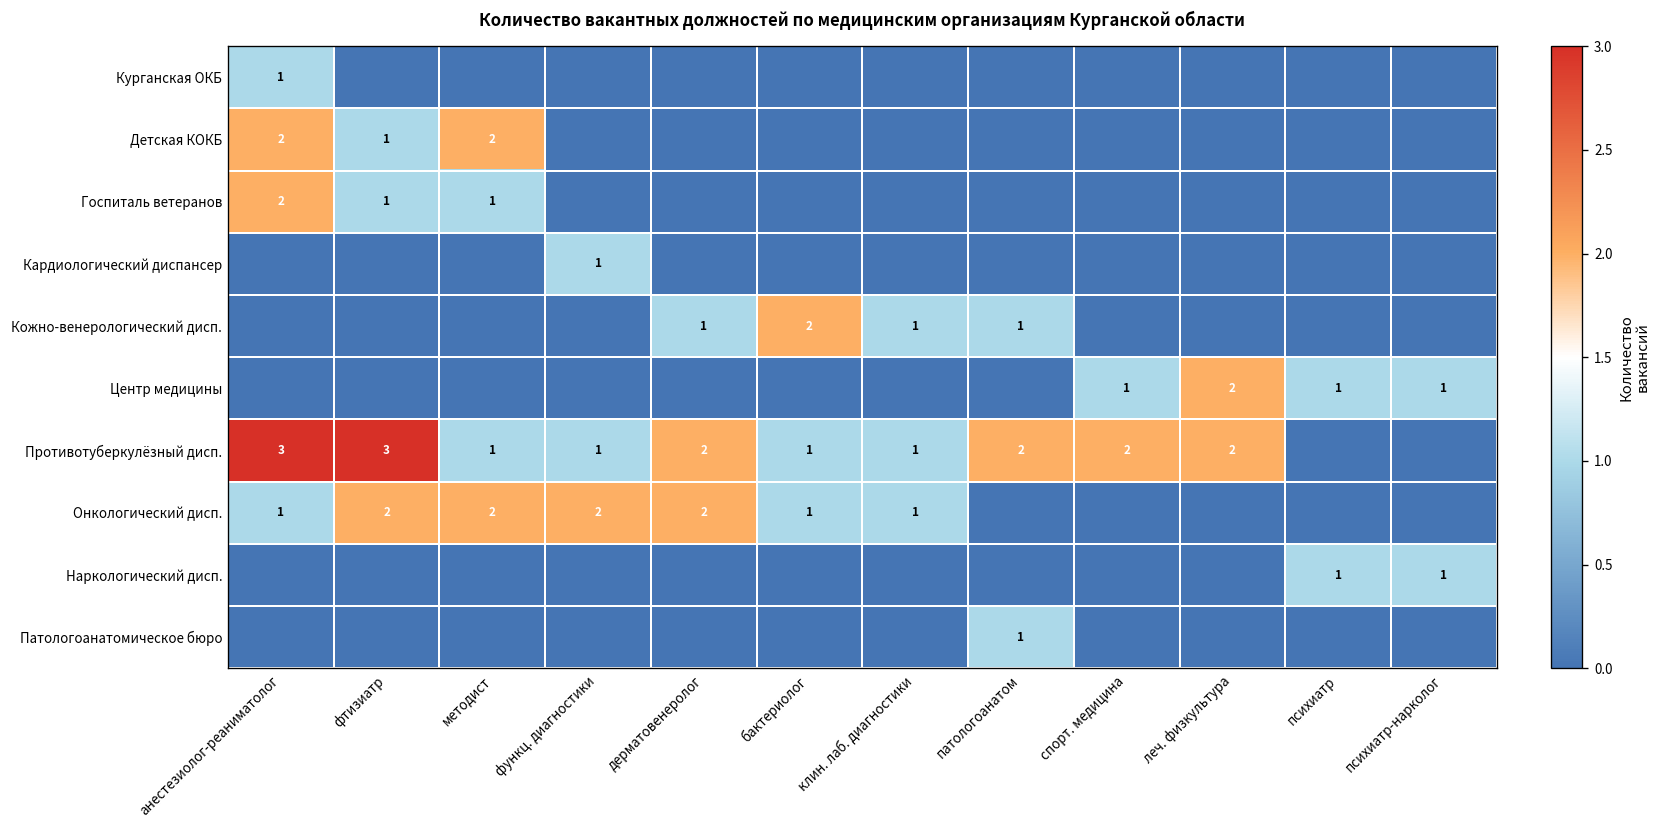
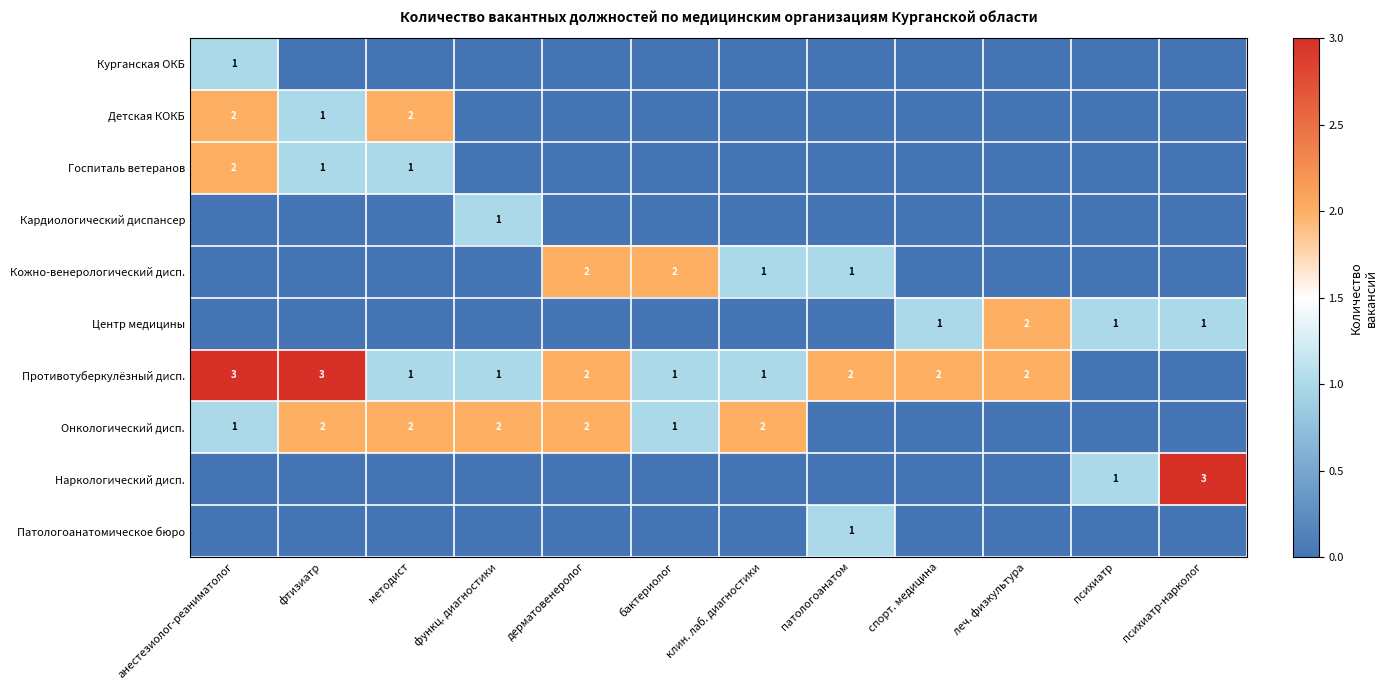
  {
    "Курганская ОКБ": {
      "анестезиолог-реаниматолог": 1
    },
    "Детская КОКБ": {
      "анестезиолог-реаниматолог": 2,
      "фтизиатр": 1,
      "методист": 2
    },
    "Госпиталь ветеранов": {
      "анестезиолог-реаниматолог": 2,
      "фтизиатр": 1,
      "методист": 1
    },
    "Кардиологический диспансер": {
      "функц. диагностики": 1
    },
    "Кожно-венерологический дисп.": {
-     "дерматовенеролог": 1,
+     "дерматовенеролог": 2,
      "бактериолог": 2,
      "клин. лаб. диагностики": 1,
      "патологоанатом": 1
    },
    "Центр медицины": {
      "спорт. медицина": 1,
      "леч. физкультура": 2,
      "психиатр": 1,
      "психиатр-нарколог": 1
    },
    "Противотуберкулёзный дисп.": {
      "анестезиолог-реаниматолог": 3,
      "фтизиатр": 3,
      "методист": 1,
      "функц. диагностики": 1,
      "дерматовенеролог": 2,
      "бактериолог": 1,
      "клин. лаб. диагностики": 1,
      "патологоанатом": 2,
      "спорт. медицина": 2,
      "леч. физкультура": 2
    },
    "Онкологический дисп.": {
      "анестезиолог-реаниматолог": 1,
      "фтизиатр": 2,
      "методист": 2,
      "функц. диагностики": 2,
      "дерматовенеролог": 2,
      "бактериолог": 1,
-     "клин. лаб. диагностики": 1
+     "клин. лаб. диагностики": 2
    },
    "Наркологический дисп.": {
      "психиатр": 1,
-     "психиатр-нарколог": 1
+     "психиатр-нарколог": 3
    },
    "Патологоанатомическое бюро": {
      "патологоанатом": 1
    }
  }
